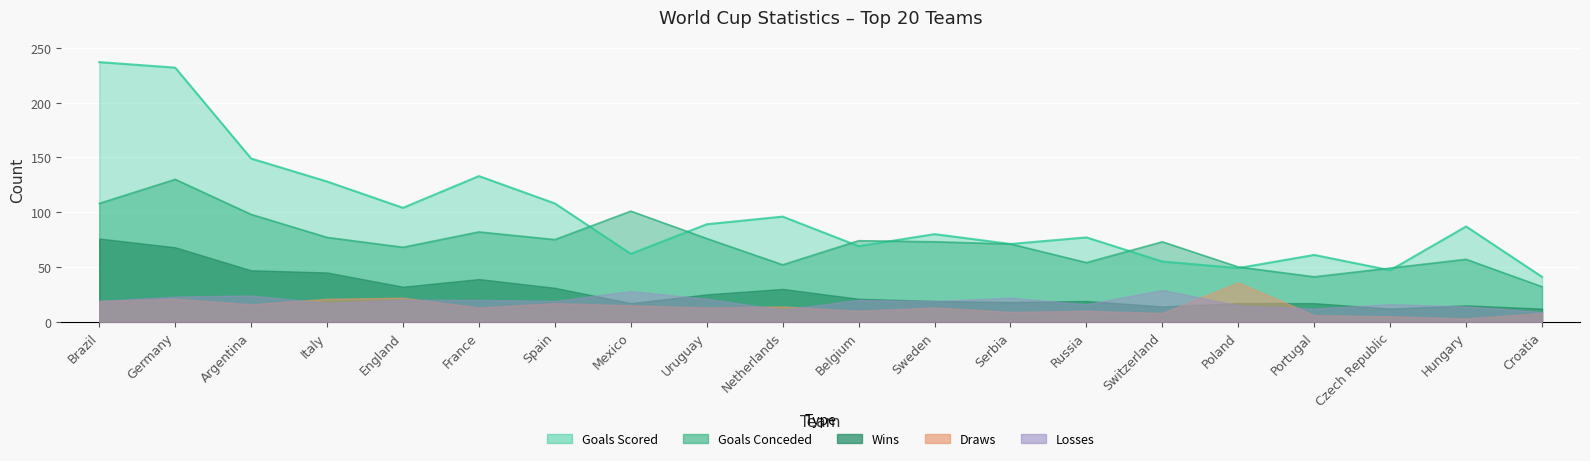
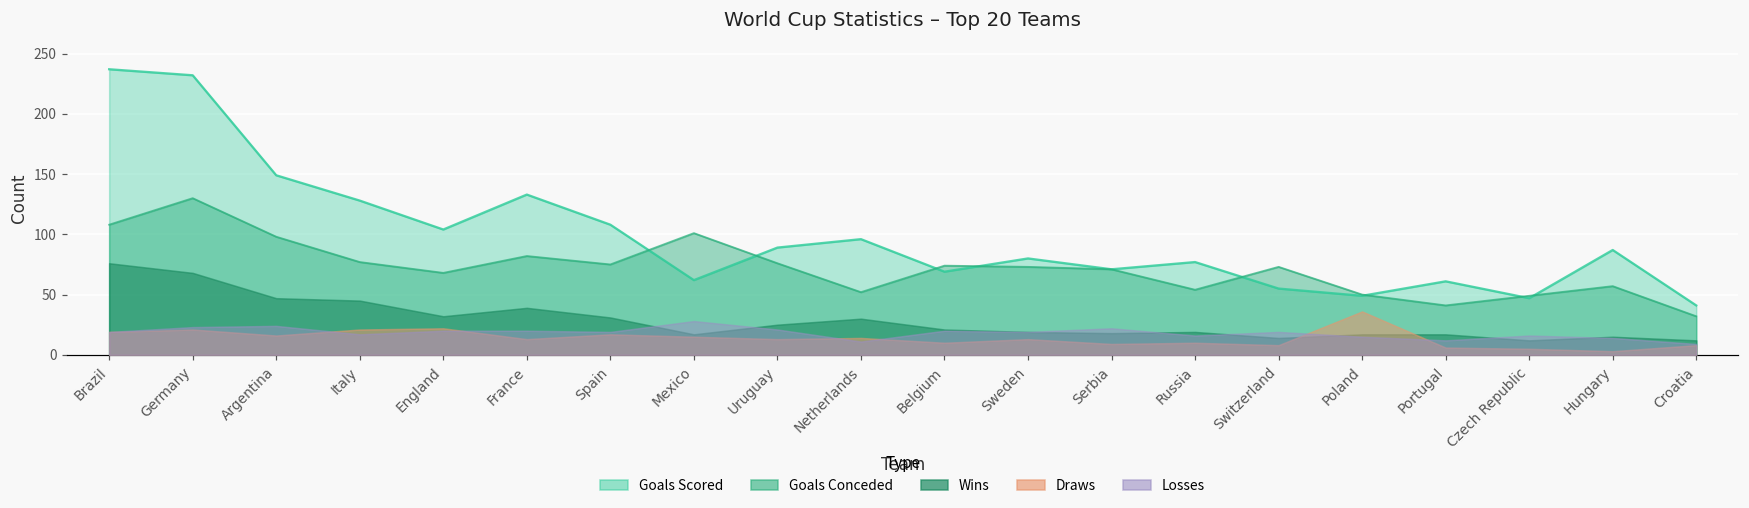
  {
    "Draws": {
      "Argentina": 16,
      "Italy": 21,
      "France": 13,
      "Uruguay": 13,
      "Netherlands": 14,
      "Belgium": 10,
      "Sweden": 13,
      "Serbia": 9,
      "Russia": 10,
      "Switzerland": 8,
      "Poland": 36,
      "Portugal": 6,
      "Czech Republic": 5,
      "Hungary": 3
    },
    "Losses": {
      "Argentina": 24,
      "Italy": 17,
      "France": 20,
      "Mexico": 28,
      "Uruguay": 21,
      "Netherlands": 11,
      "Serbia": 22,
      "Russia": 16,
-     "Switzerland": 29,
+     "Switzerland": 19,
      "Portugal": 12,
      "Czech Republic": 16
    }
  }
